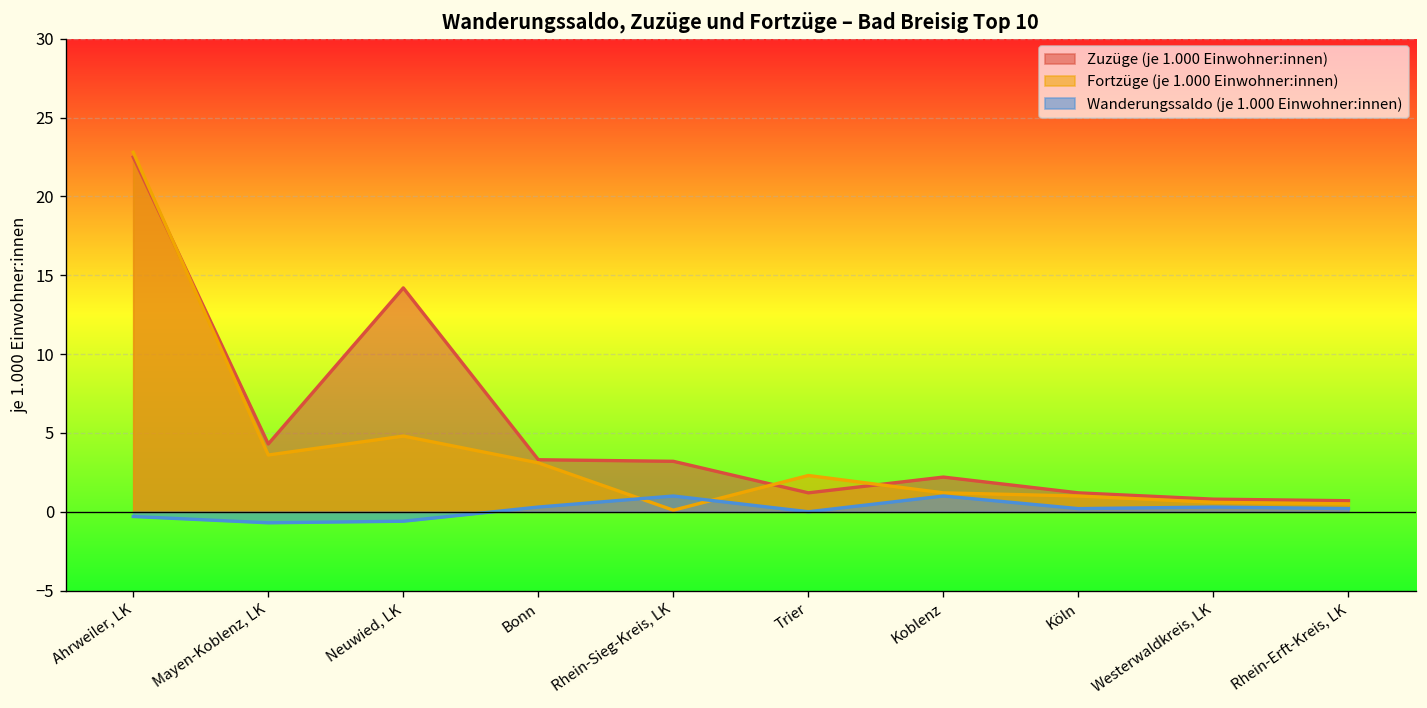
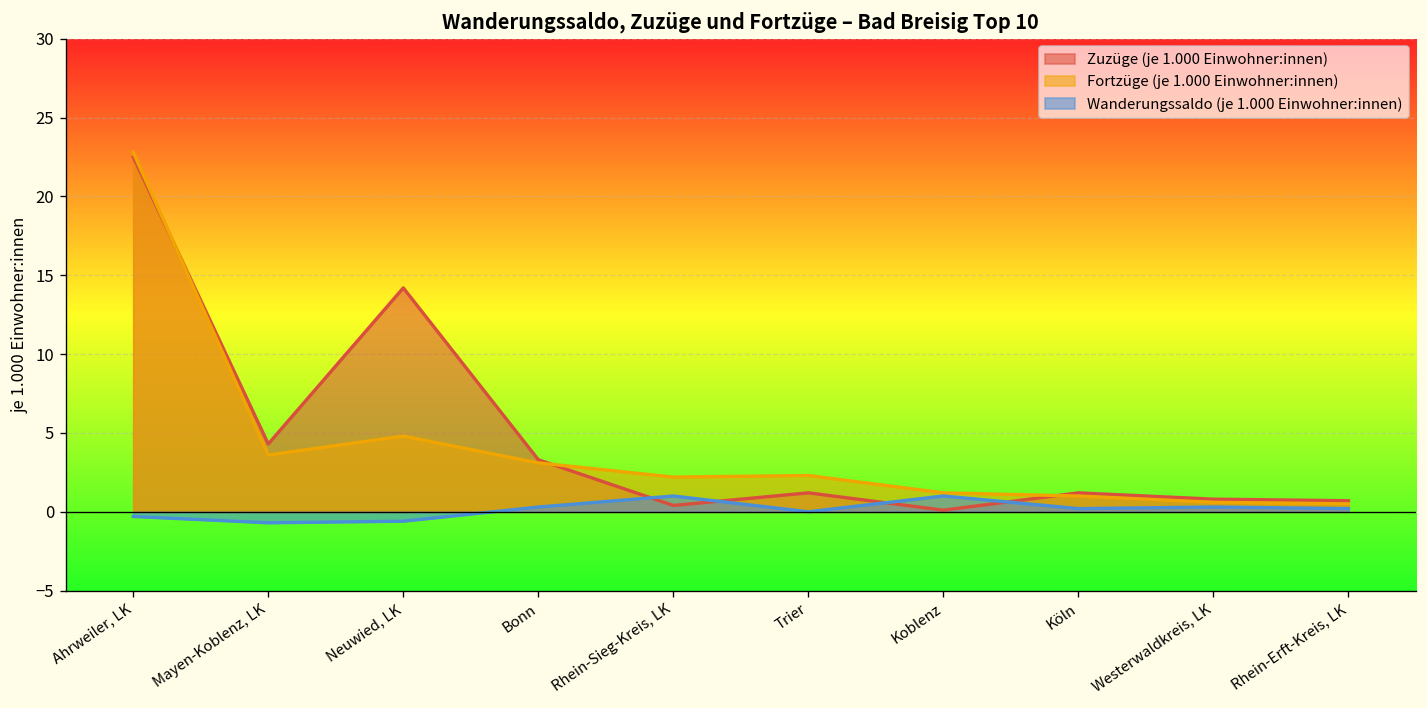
  {
    "Zuzüge (je 1.000 Einwohner:innen)": {
      "Ahrweiler, LK": 22.5,
      "Mayen-Koblenz, LK": 4.3,
      "Neuwied, LK": 14.2,
      "Bonn": 3.3,
-     "Rhein-Sieg-Kreis, LK": 3.2,
+     "Rhein-Sieg-Kreis, LK": 0.4,
      "Trier": 1.2,
-     "Koblenz": 2.2,
+     "Koblenz": 0.1,
      "Köln": 1.2,
      "Westerwaldkreis, LK": 0.8,
      "Rhein-Erft-Kreis, LK": 0.7
    },
    "Fortzüge (je 1.000 Einwohner:innen)": {
      "Ahrweiler, LK": 22.8,
      "Mayen-Koblenz, LK": 3.6,
      "Neuwied, LK": 4.8,
      "Bonn": 3.1,
-     "Rhein-Sieg-Kreis, LK": 0.1,
+     "Rhein-Sieg-Kreis, LK": 2.2,
      "Trier": 2.3,
      "Koblenz": 1.2,
      "Köln": 1.0,
      "Westerwaldkreis, LK": 0.6,
      "Rhein-Erft-Kreis, LK": 0.5
    }
  }
